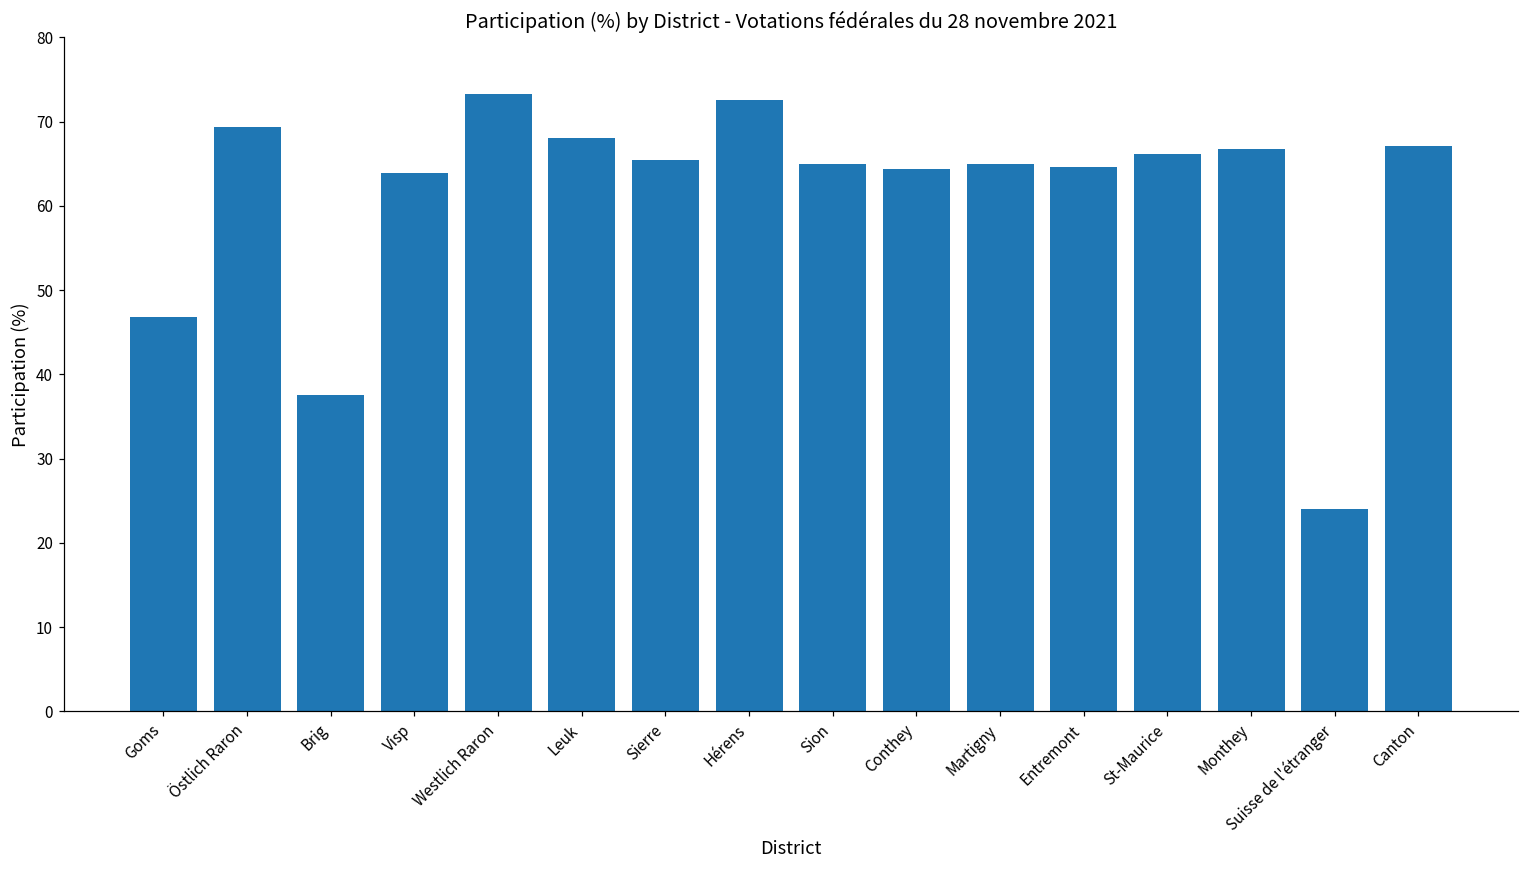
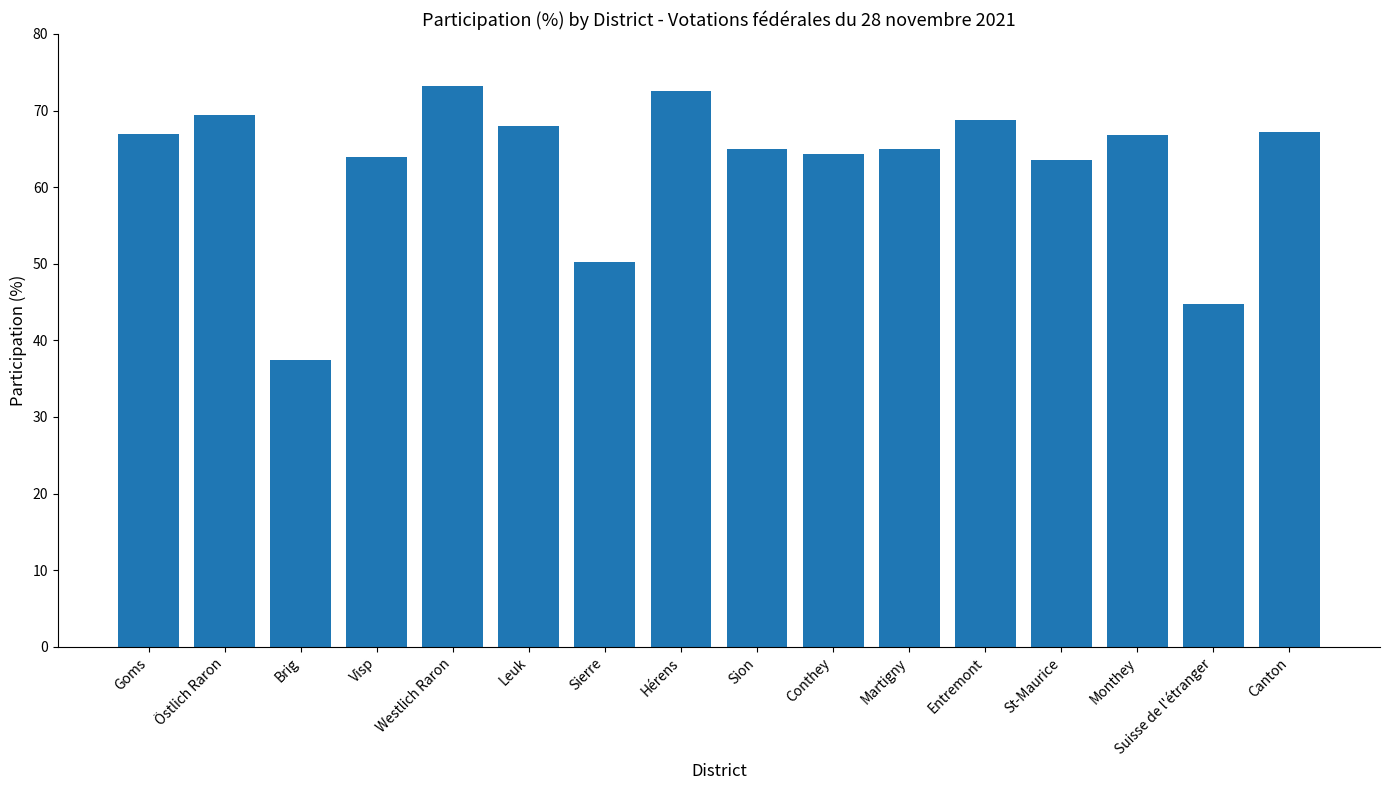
  {
-   "Goms": 47,
+   "Goms": 67,
    "Östlich Raron": 69,
    "Brig": 38,
    "Visp": 64,
    "Westlich Raron": 73,
    "Leuk": 68,
-   "Sierre": 65,
+   "Sierre": 50,
    "Hérens": 73,
    "Sion": 65,
    "Conthey": 64,
    "Martigny": 65,
-   "Entremont": 65,
-   "St-Maurice": 66,
+   "Entremont": 69,
+   "St-Maurice": 64,
    "Monthey": 67,
-   "Suisse de l'étranger": 24,
+   "Suisse de l'étranger": 45,
    "Canton": 67
  }
